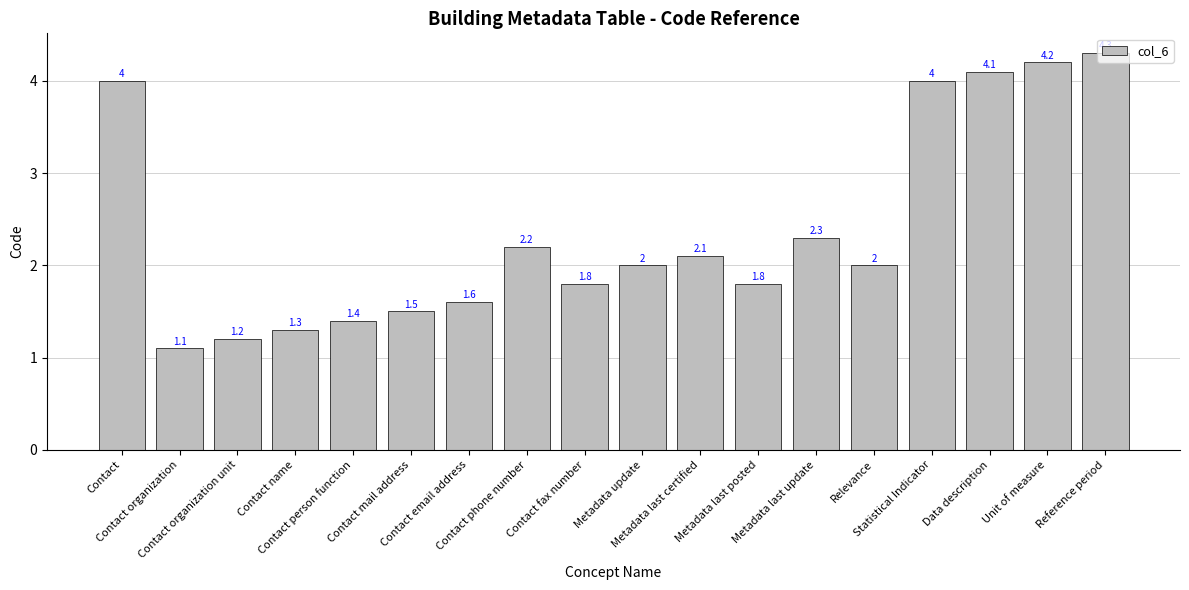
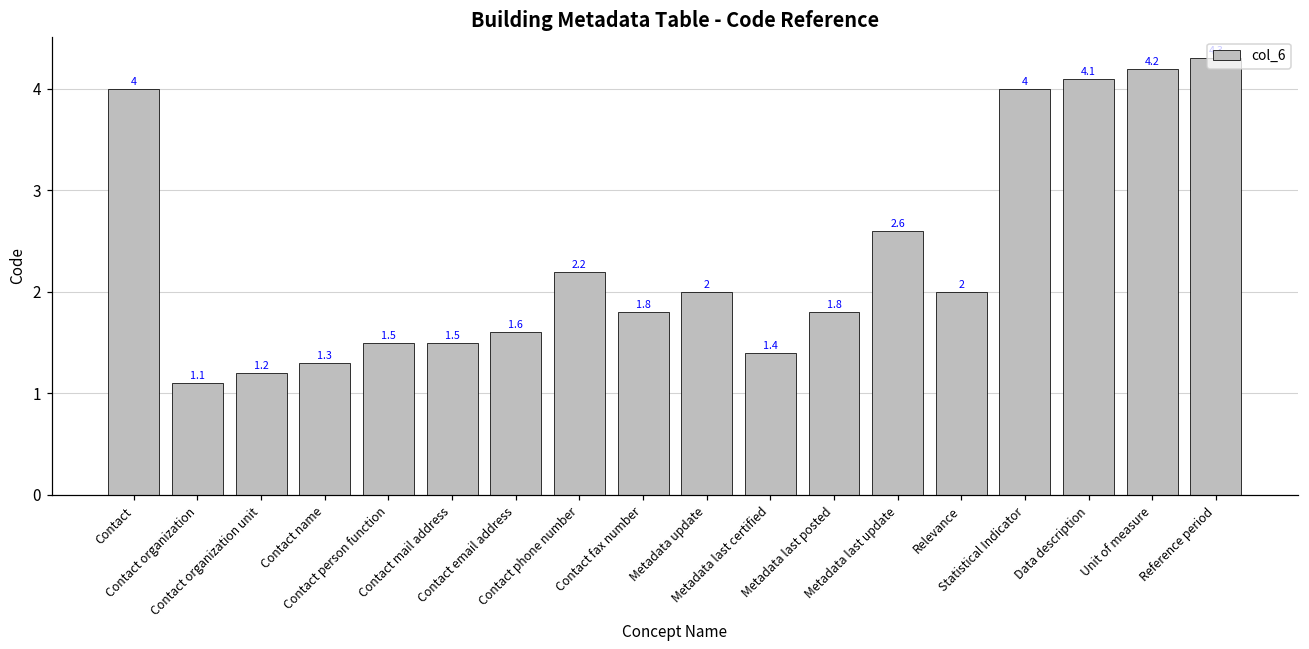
  {
    "Contact": 4,
    "Contact organization": 1.1,
    "Contact organization unit": 1.2,
    "Contact name": 1.3,
-   "Contact person function": 1.4,
+   "Contact person function": 1.5,
    "Contact mail address": 1.5,
    "Contact email address": 1.6,
    "Contact phone number": 2.2,
    "Contact fax number": 1.8,
    "Metadata update": 2,
-   "Metadata last certified": 2.1,
+   "Metadata last certified": 1.4,
    "Metadata last posted": 1.8,
-   "Metadata last update": 2.3,
+   "Metadata last update": 2.6,
    "Relevance": 2,
    "Statistical Indicator": 4,
    "Data description": 4.1,
    "Unit of measure": 4.2
  }
